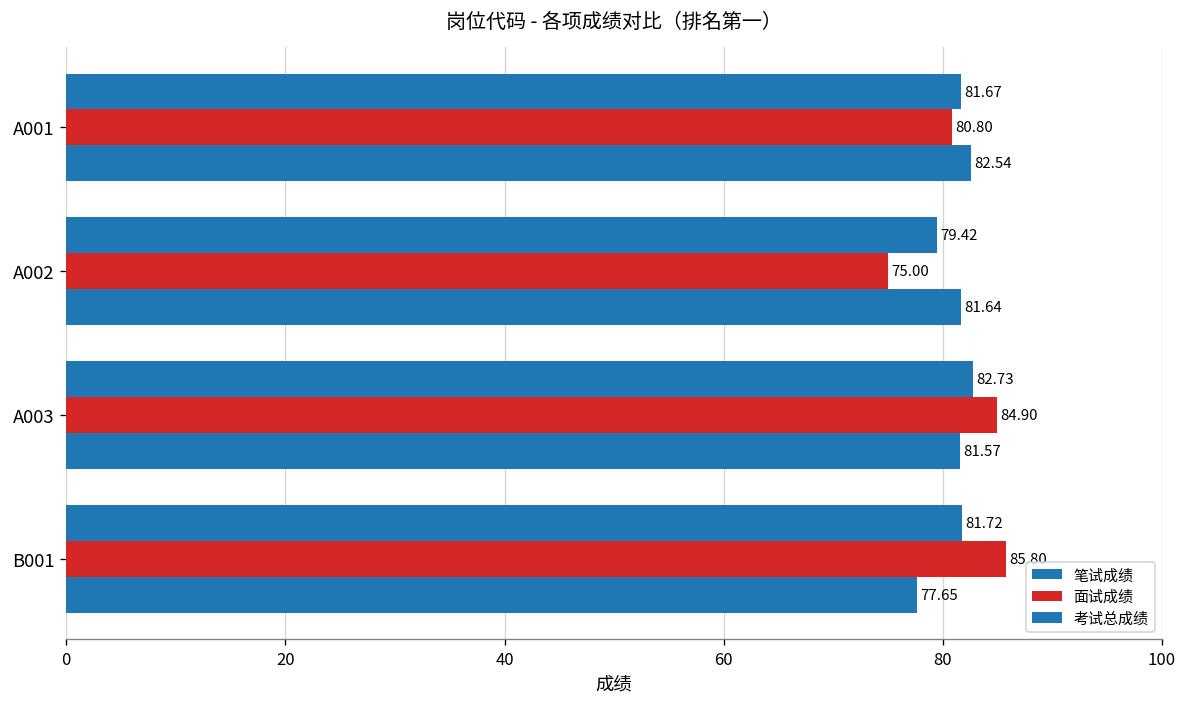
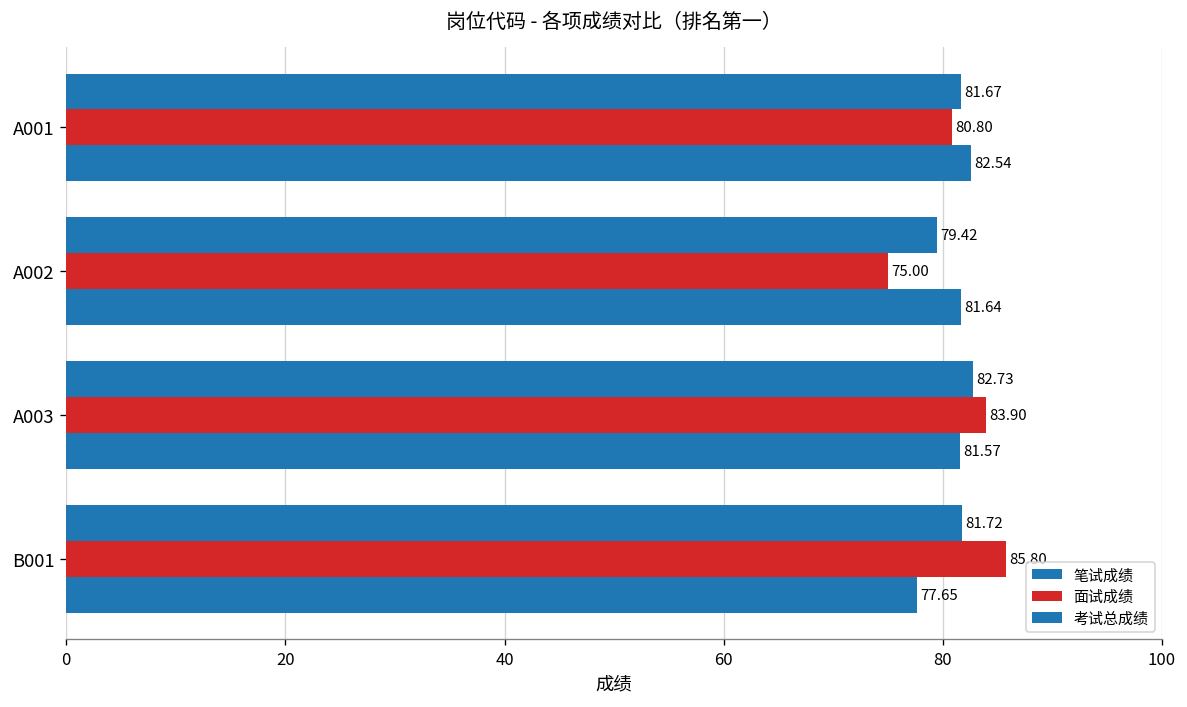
  {
    "面试成绩": {
      "A001": 80.80,
      "A002": 75.00,
-     "A003": 84.90
+     "A003": 83.90
    }
  }
